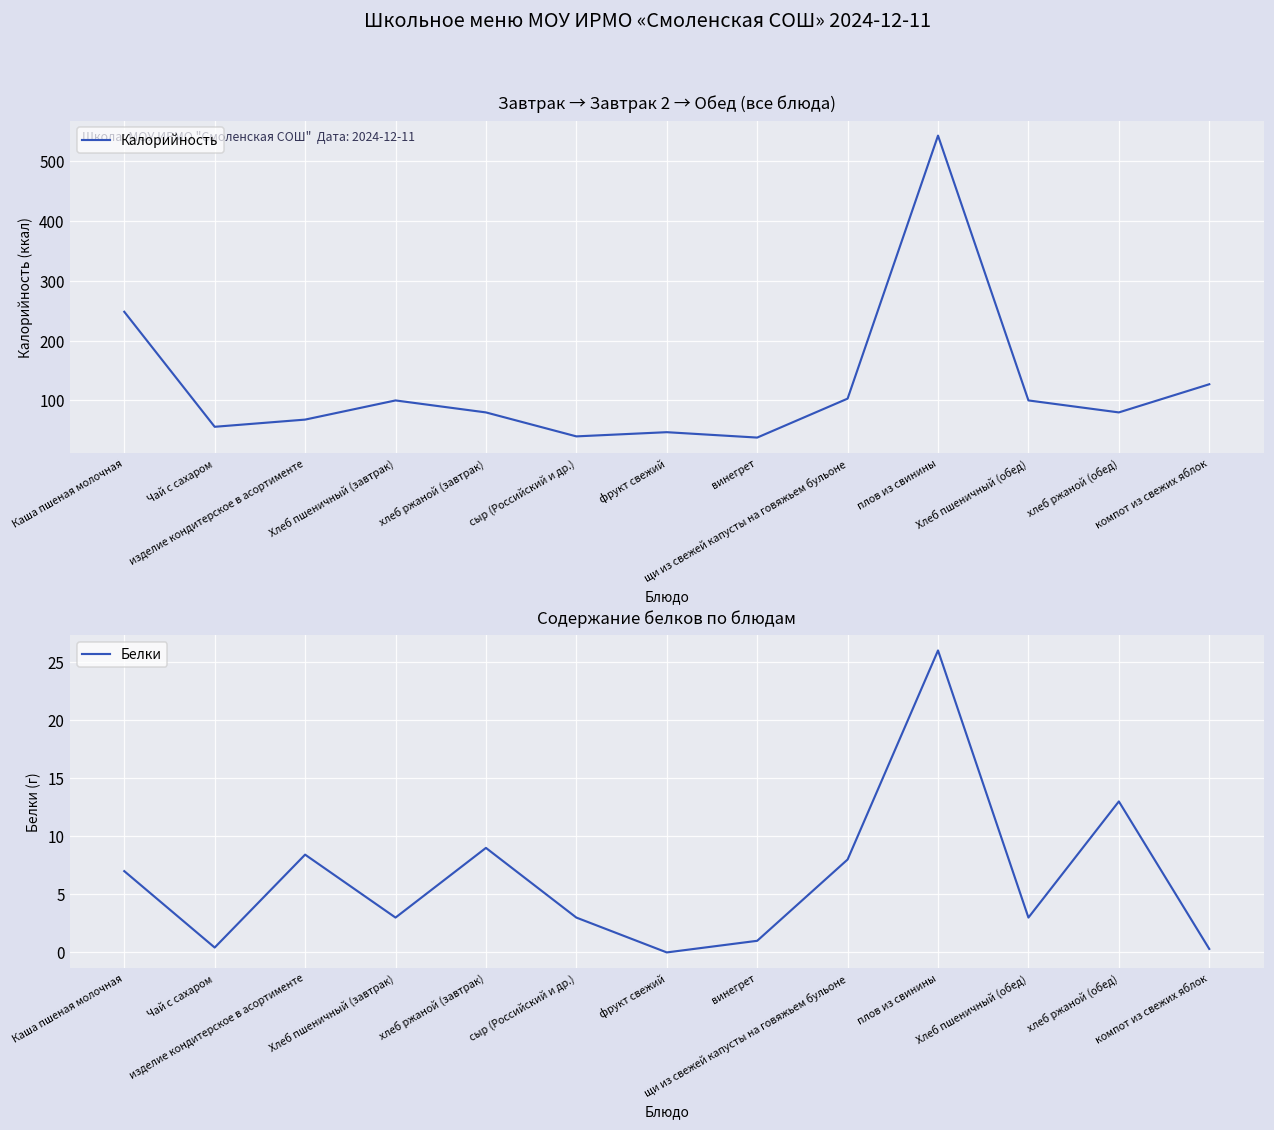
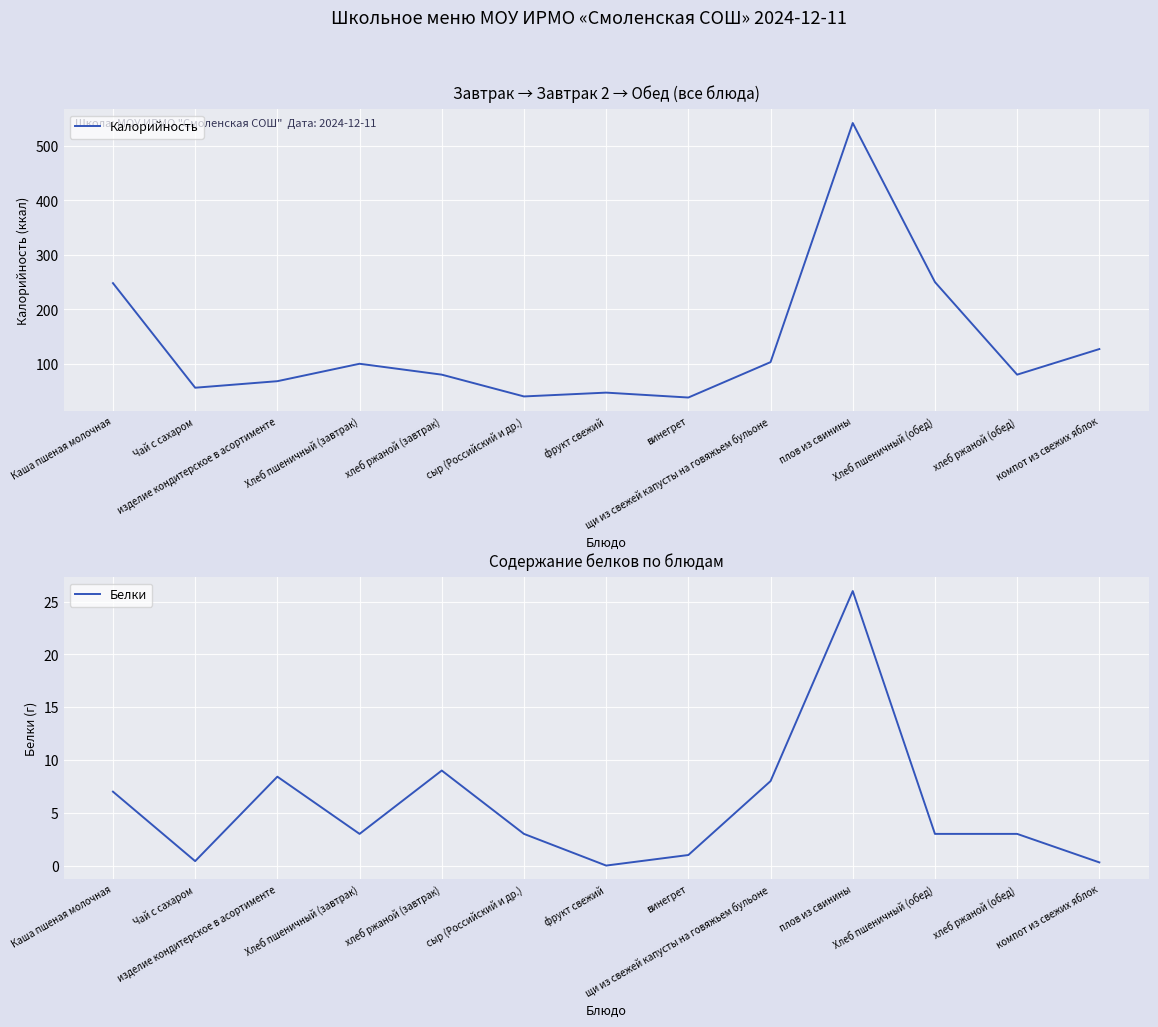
  {
    "Завтрак → Завтрак 2 → Обед (все блюда)": {
      "Каша пшеная молочная": 250,
      "Чай с сахаром": 60,
      "изделие кондитерское в асортименте": 70,
      "Хлеб пшеничный (завтрак)": 100,
      "хлеб ржаной (завтрак)": 80,
      "сыр (Российский и др.)": 40,
      "фрукт свежий": 50,
      "винегрет": 40,
      "щи из свежей капусты на говяжьем бульоне": 100,
      "плов из свинины": 540,
-     "Хлеб пшеничный (обед)": 100,
+     "Хлеб пшеничный (обед)": 250,
      "хлеб ржаной (обед)": 80,
      "компот из свежих яблок": 130
    },
    "Содержание белков по блюдам": {
      "Каша пшеная молочная": 7,
      "Чай с сахаром": 0.4,
      "изделие кондитерское в асортименте": 8.4,
      "Хлеб пшеничный (завтрак)": 3,
      "хлеб ржаной (завтрак)": 9,
      "сыр (Российский и др.)": 3,
      "фрукт свежий": 0,
      "винегрет": 1,
      "щи из свежей капусты на говяжьем бульоне": 8,
      "плов из свинины": 26,
      "Хлеб пшеничный (обед)": 3,
-     "хлеб ржаной (обед)": 13,
+     "хлеб ржаной (обед)": 3,
      "компот из свежих яблок": 0.3
    }
  }
